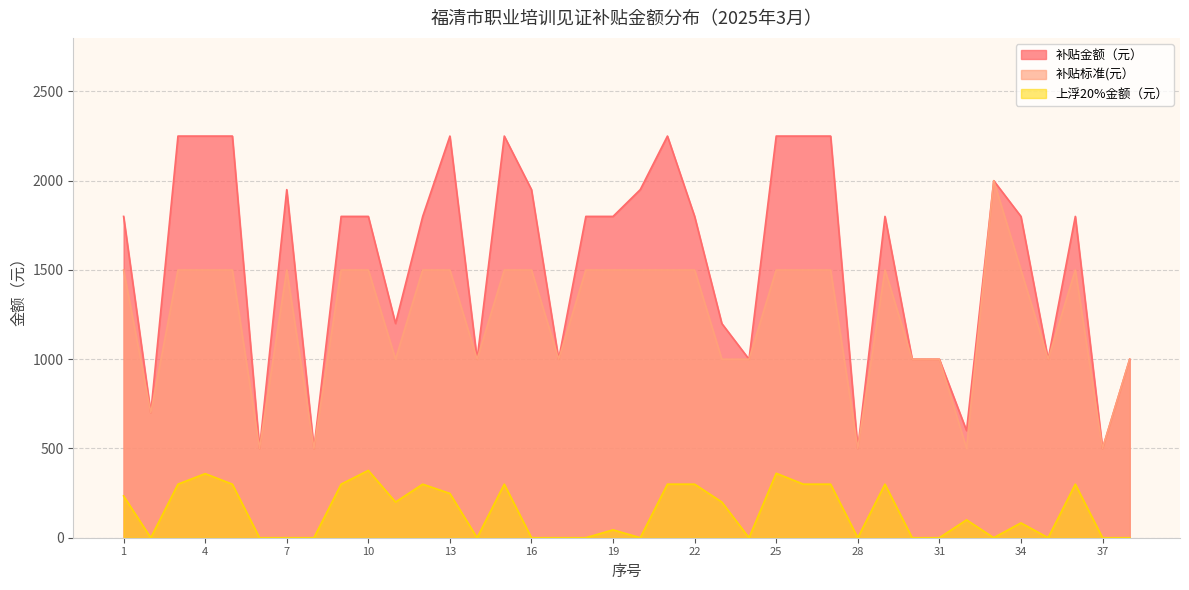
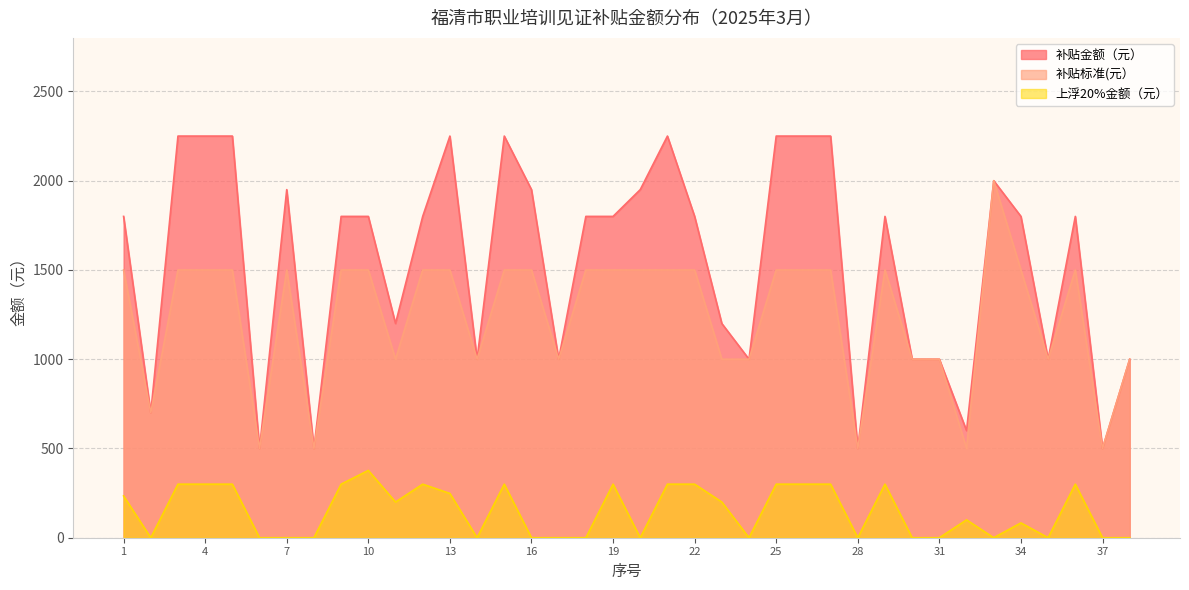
  {
    "上浮20%金额（元）": {
      "1": 230,
-     "4": 360,
+     "4": 300,
      "7": 0,
      "10": 380,
      "13": 250,
      "16": 0,
-     "19": 40,
+     "19": 300,
      "22": 300,
-     "25": 360,
+     "25": 300,
      "28": 0,
      "31": 0,
      "34": 80,
      "37": 0
    }
  }
